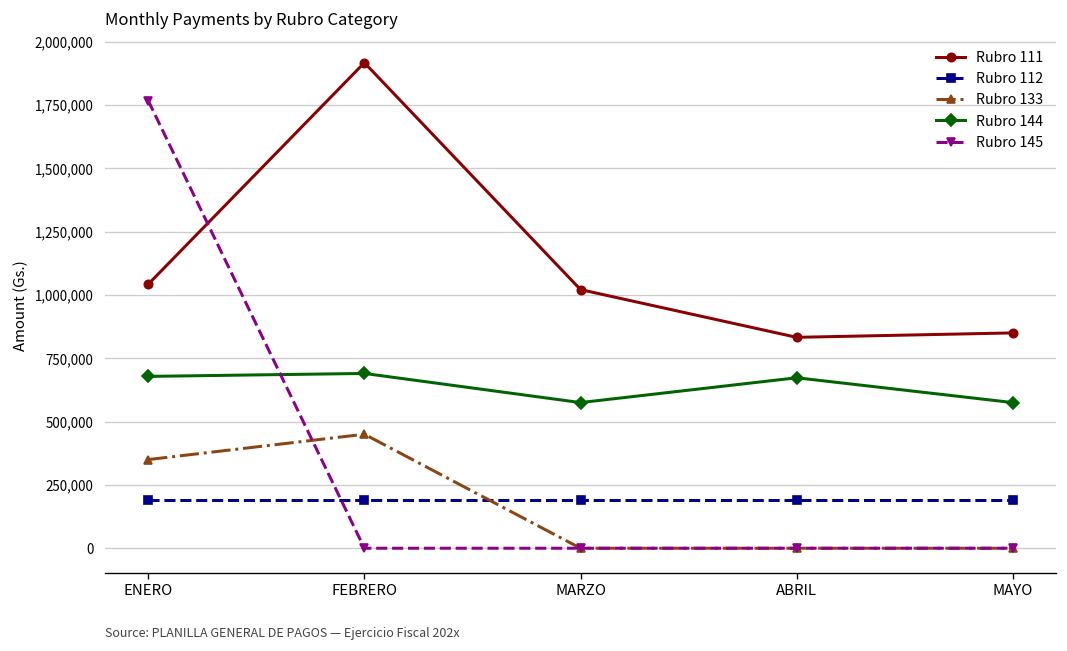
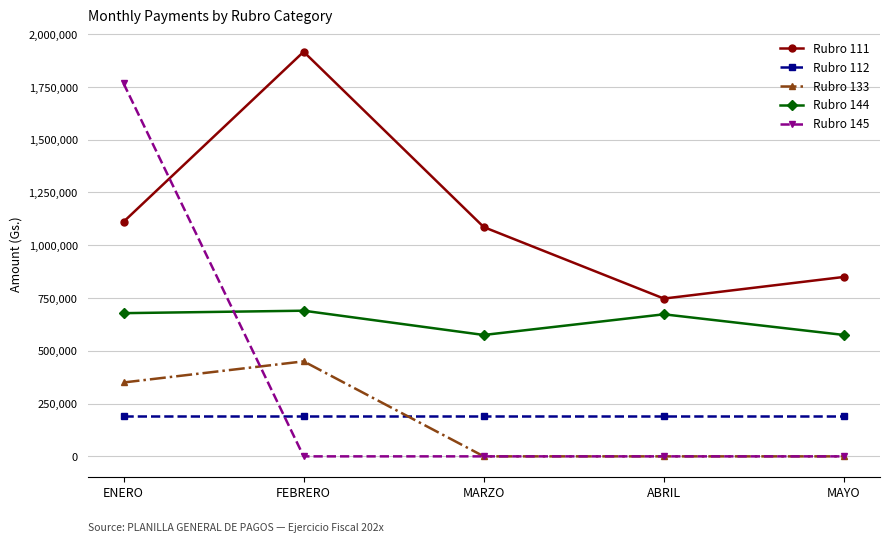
  {
    "Rubro 111": {
-     "ENERO": "1,040,000",
+     "ENERO": "1,110,000",
      "FEBRERO": "1,920,000",
-     "MARZO": "1,020,000",
-     "ABRIL": "830,000",
+     "MARZO": "1,090,000",
+     "ABRIL": "750,000",
      "MAYO": "850,000"
    },
    "Rubro 112": {
      "ENERO": "190,000",
      "FEBRERO": "190,000",
      "MARZO": "190,000",
      "ABRIL": "190,000",
      "MAYO": "190,000"
    },
    "Rubro 133": {
      "ENERO": "350,000",
      "FEBRERO": "450,000"
    },
    "Rubro 144": {
      "ENERO": "680,000",
      "FEBRERO": "690,000",
      "MARZO": "580,000",
      "ABRIL": "670,000",
      "MAYO": "580,000"
    },
    "Rubro 145": {
      "ENERO": "1,770,000",
      "FEBRERO": "0"
    }
  }
